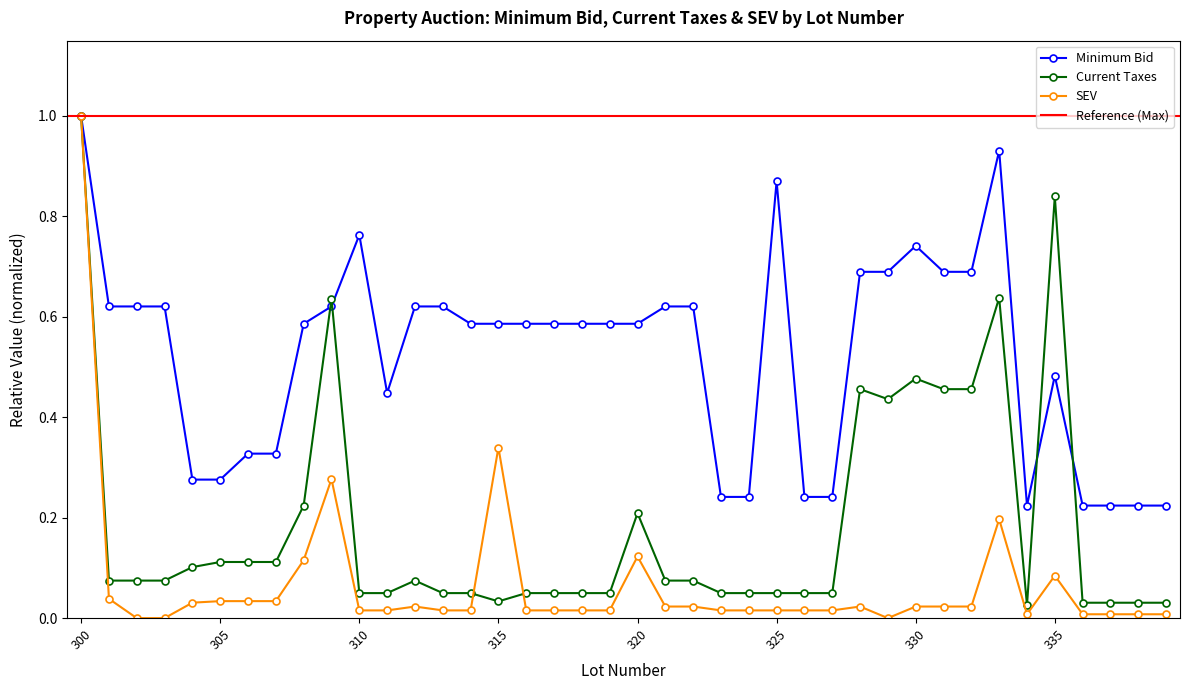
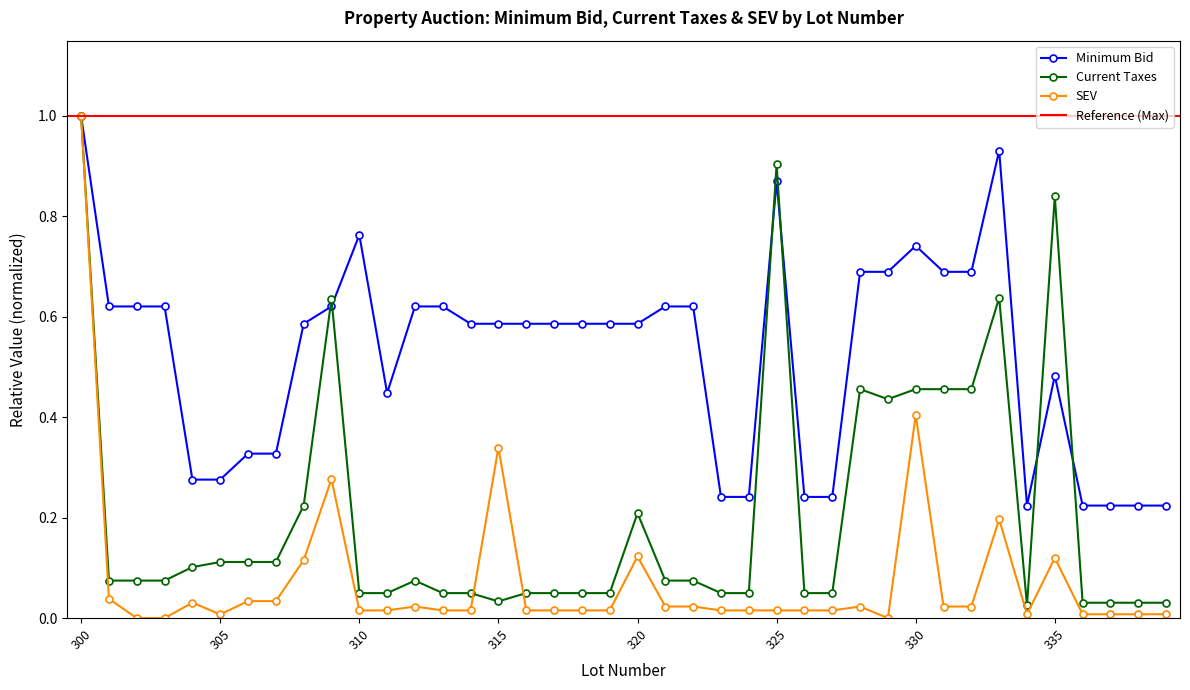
  {
    "Minimum Bid": {
      "305": 0.28,
      "310": 0.76,
      "315": 0.59,
      "320": 0.59,
      "325": 0.87,
      "330": 0.74,
      "335": 0.48
    },
    "Current Taxes": {
      "305": 0.11,
      "310": 0.05,
      "315": 0.03,
      "320": 0.21,
-     "325": 0.05,
-     "330": 0.48,
+     "325": 0.90,
+     "330": 0.46,
      "335": 0.84
    },
    "SEV": {
-     "305": 0.03,
+     "305": 0.01,
      "310": 0.02,
      "315": 0.34,
      "320": 0.12,
      "325": 0.02,
-     "330": 0.02,
-     "335": 0.08
+     "330": 0.40,
+     "335": 0.12
    }
  }
